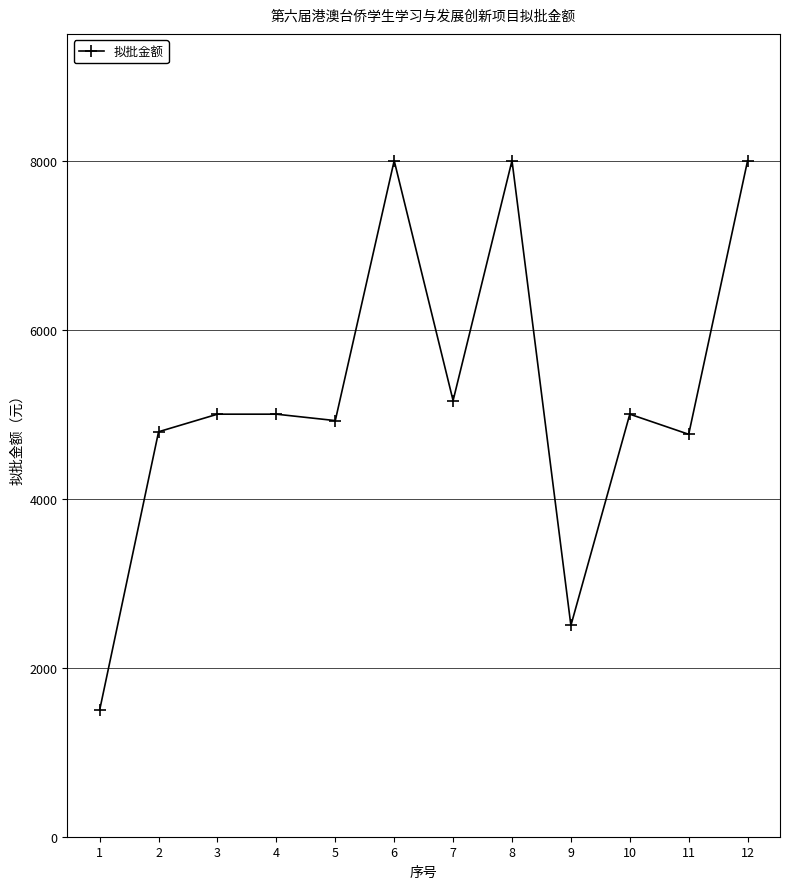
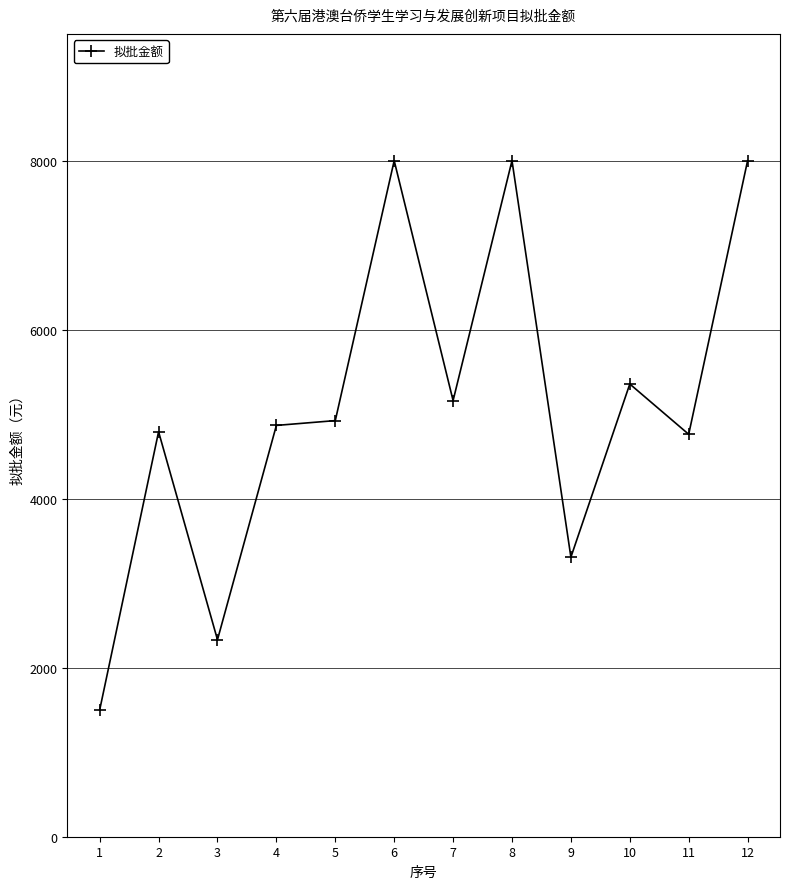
  {
    "1": 1500,
    "2": 4800,
-   "3": 5000,
-   "4": 5000,
+   "3": 2300,
+   "4": 4900,
    "5": 4900,
    "6": 8000,
    "7": 5200,
    "8": 8000,
-   "9": 2500,
-   "10": 5000,
+   "9": 3300,
+   "10": 5400,
    "11": 4800,
    "12": 8000
  }
